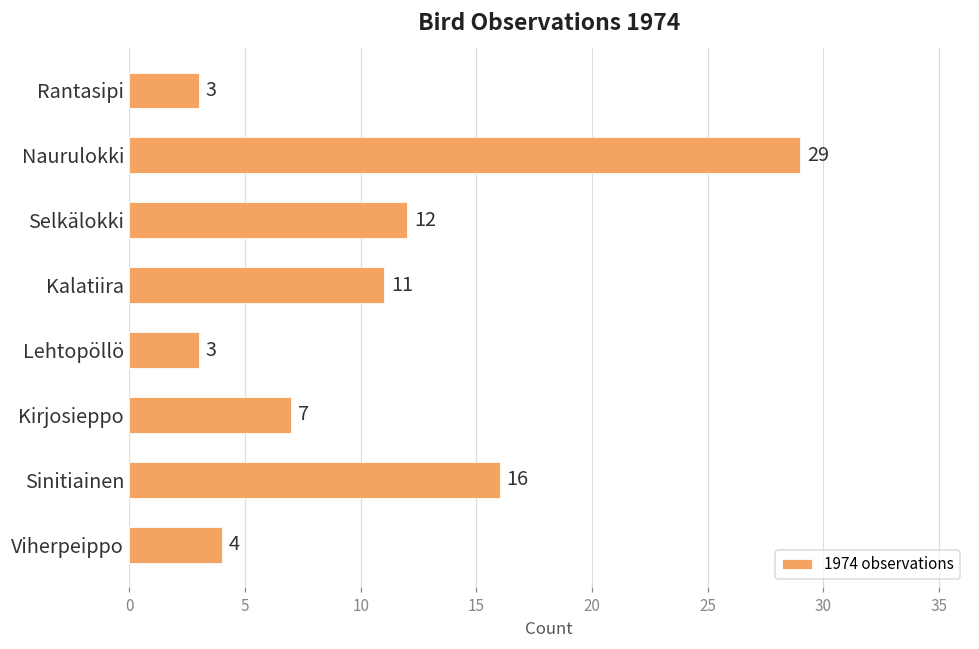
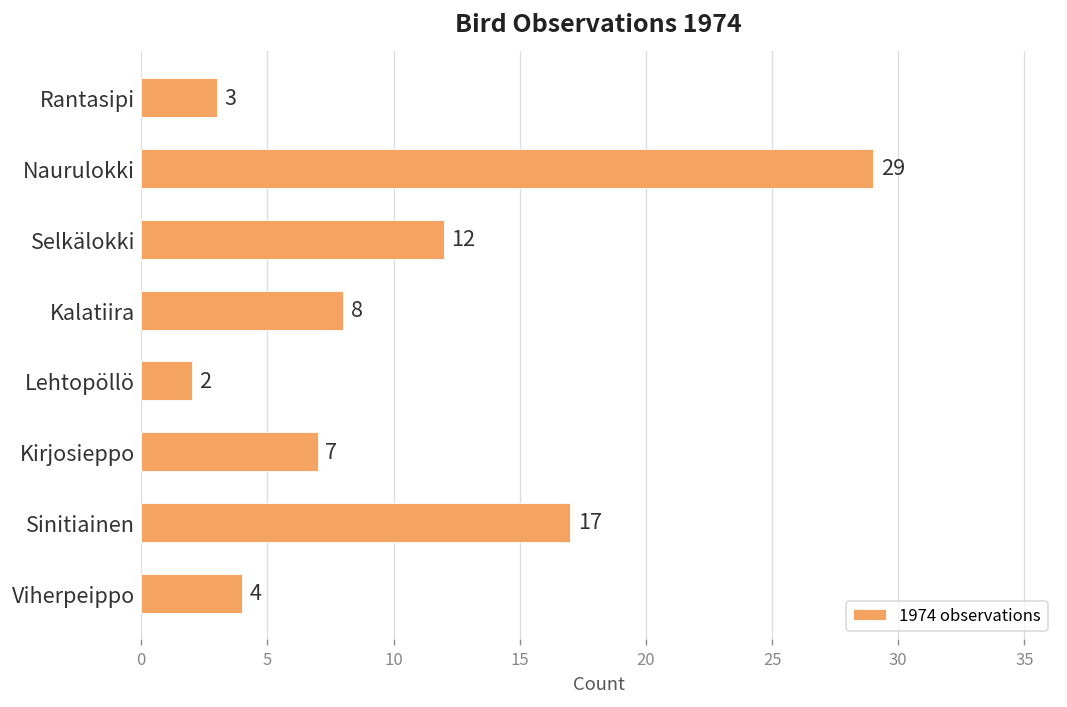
  {
    "Rantasipi": 3,
    "Naurulokki": 29,
    "Selkälokki": 12,
-   "Kalatiira": 11,
-   "Lehtopöllö": 3,
+   "Kalatiira": 8,
+   "Lehtopöllö": 2,
    "Kirjosieppo": 7,
-   "Sinitiainen": 16,
+   "Sinitiainen": 17,
    "Viherpeippo": 4
  }
